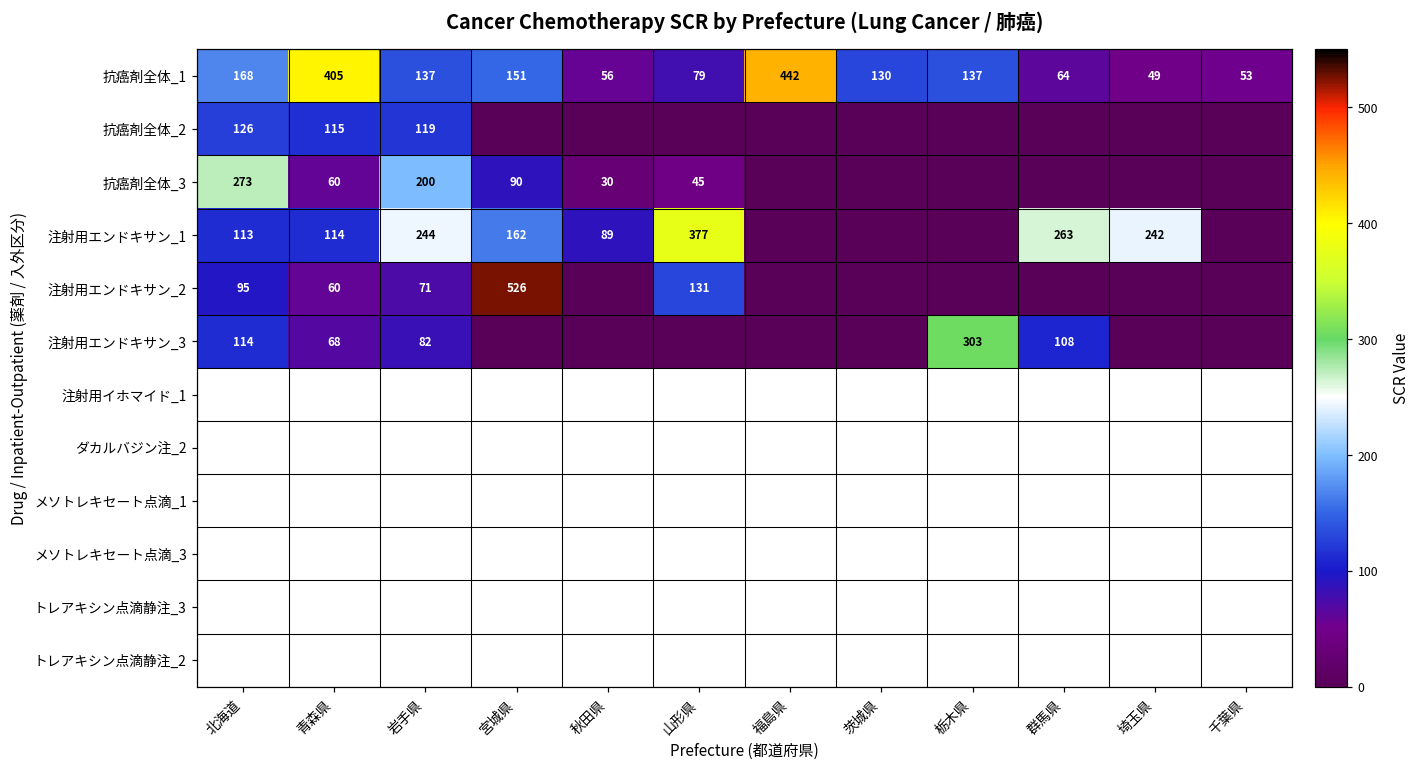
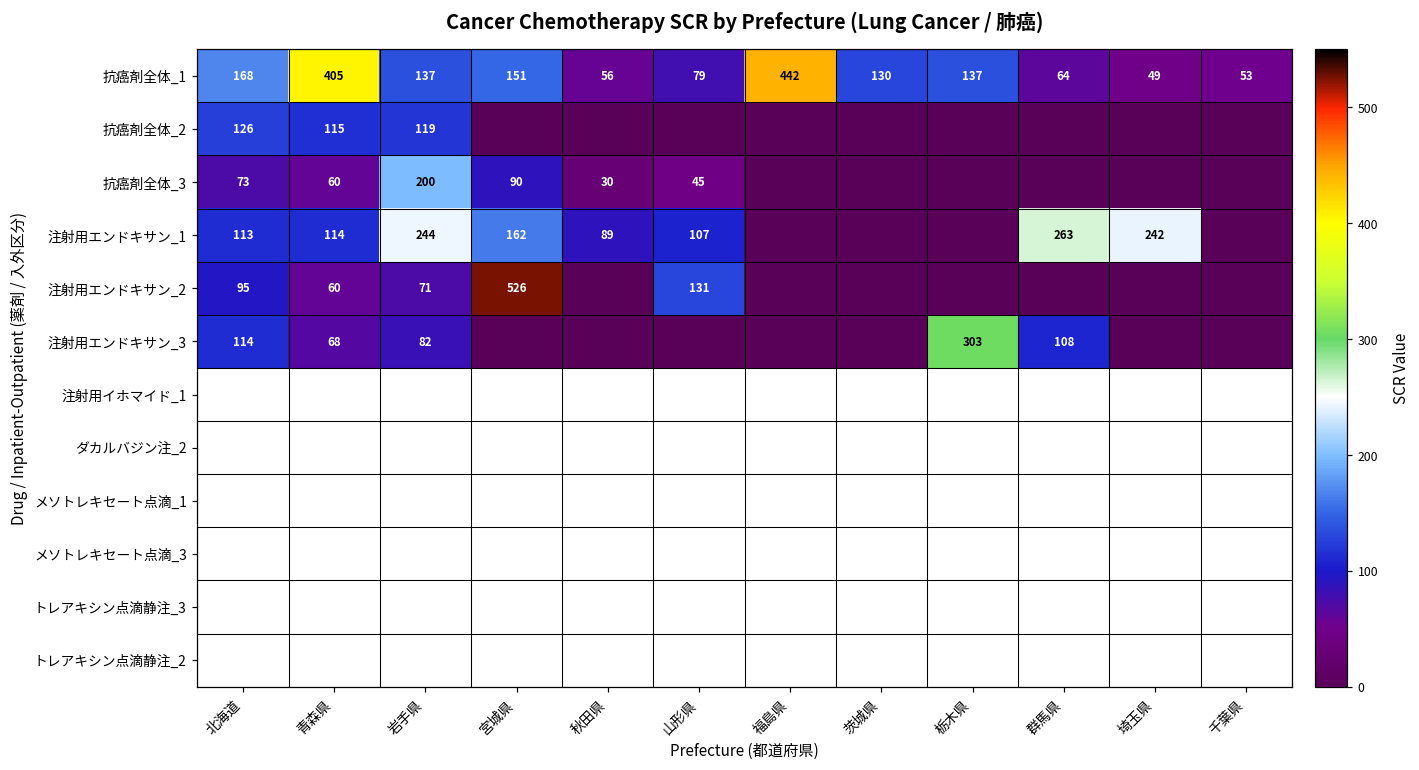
  {
    "抗癌剤全体_1": {
      "北海道": 168,
      "青森県": 405,
      "岩手県": 137,
      "宮城県": 151,
      "秋田県": 56,
      "山形県": 79,
      "福島県": 442,
      "茨城県": 130,
      "栃木県": 137,
      "群馬県": 64,
      "埼玉県": 49,
      "千葉県": 53
    },
    "抗癌剤全体_2": {
      "北海道": 126,
      "青森県": 115,
      "岩手県": 119
    },
    "抗癌剤全体_3": {
-     "北海道": 273,
+     "北海道": 73,
      "青森県": 60,
      "岩手県": 200,
      "宮城県": 90,
      "秋田県": 30,
      "山形県": 45
    },
    "注射用エンドキサン_1": {
      "北海道": 113,
      "青森県": 114,
      "岩手県": 244,
      "宮城県": 162,
      "秋田県": 89,
-     "山形県": 377,
+     "山形県": 107,
      "群馬県": 263,
      "埼玉県": 242
    },
    "注射用エンドキサン_2": {
      "北海道": 95,
      "青森県": 60,
      "岩手県": 71,
      "宮城県": 526,
      "山形県": 131
    },
    "注射用エンドキサン_3": {
      "北海道": 114,
      "青森県": 68,
      "岩手県": 82,
      "栃木県": 303,
      "群馬県": 108
    }
  }
